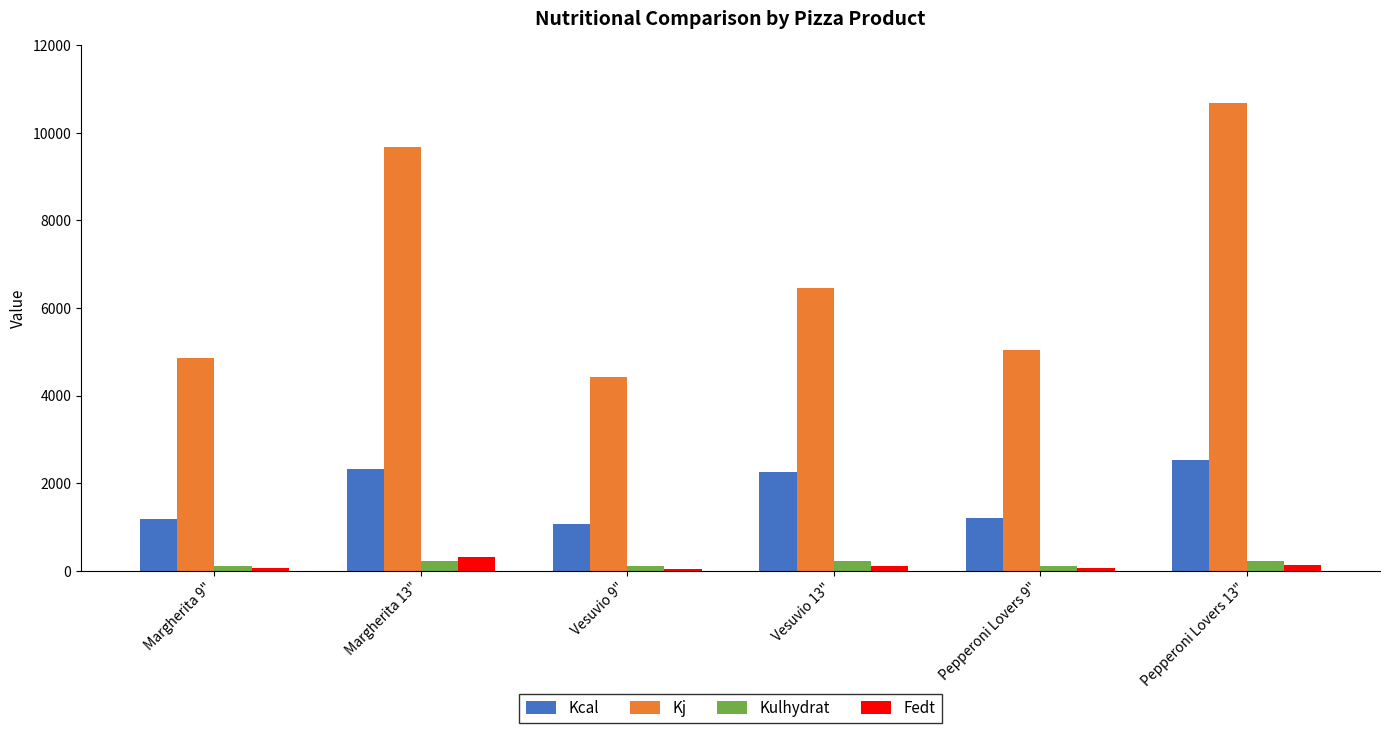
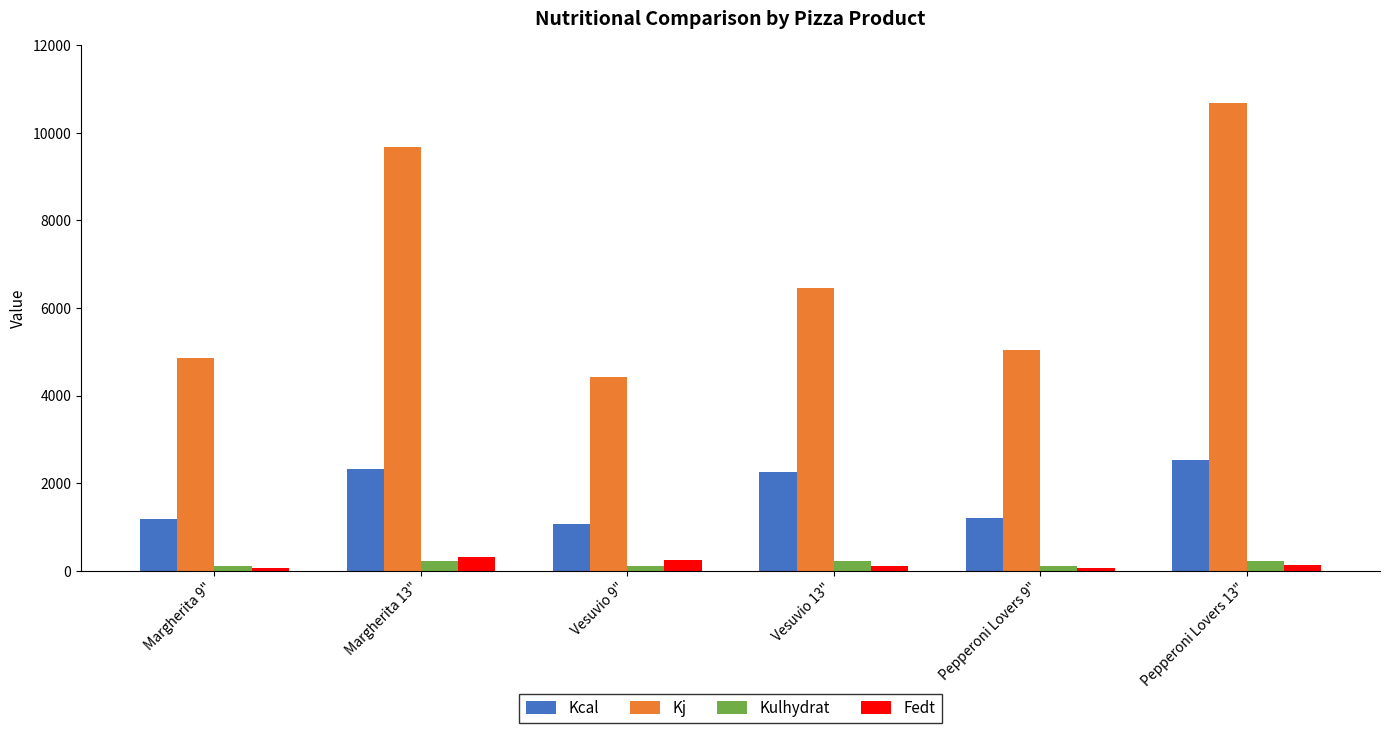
  {
    "Kcal": {
      "Margherita 9\"": 1200,
      "Margherita 13\"": 2300,
      "Vesuvio 9\"": 1100,
      "Vesuvio 13\"": 2300,
      "Pepperoni Lovers 9\"": 1200,
      "Pepperoni Lovers 13\"": 2500
    },
    "Kj": {
      "Margherita 9\"": 4900,
      "Margherita 13\"": 9700,
      "Vesuvio 9\"": 4400,
      "Vesuvio 13\"": 6500,
      "Pepperoni Lovers 9\"": 5000,
      "Pepperoni Lovers 13\"": 10700
    },
    "Kulhydrat": {
      "Margherita 9\"": 100,
      "Margherita 13\"": 200,
      "Vesuvio 9\"": 100,
      "Vesuvio 13\"": 200,
      "Pepperoni Lovers 9\"": 100,
      "Pepperoni Lovers 13\"": 200
    },
    "Fedt": {
      "Margherita 13\"": 300,
-     "Vesuvio 9\"": 0,
+     "Vesuvio 9\"": 200,
      "Vesuvio 13\"": 100,
      "Pepperoni Lovers 9\"": 100,
      "Pepperoni Lovers 13\"": 100
    }
  }
